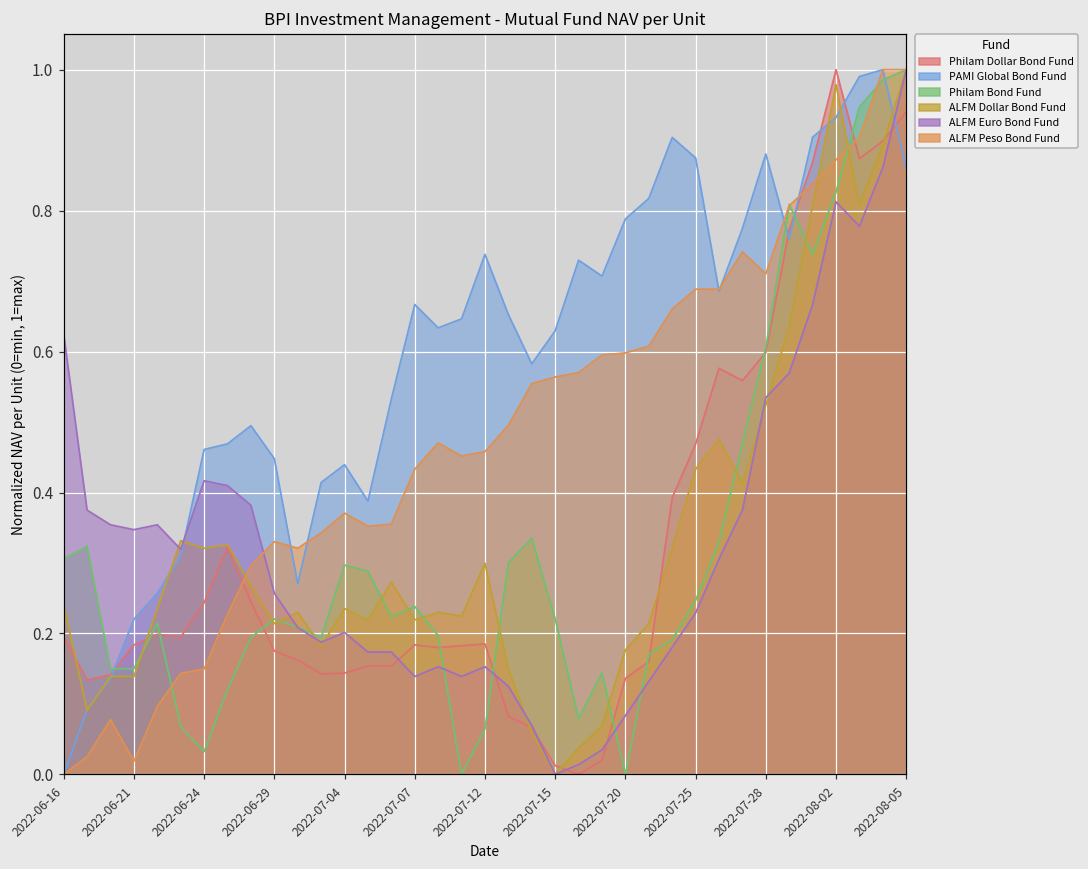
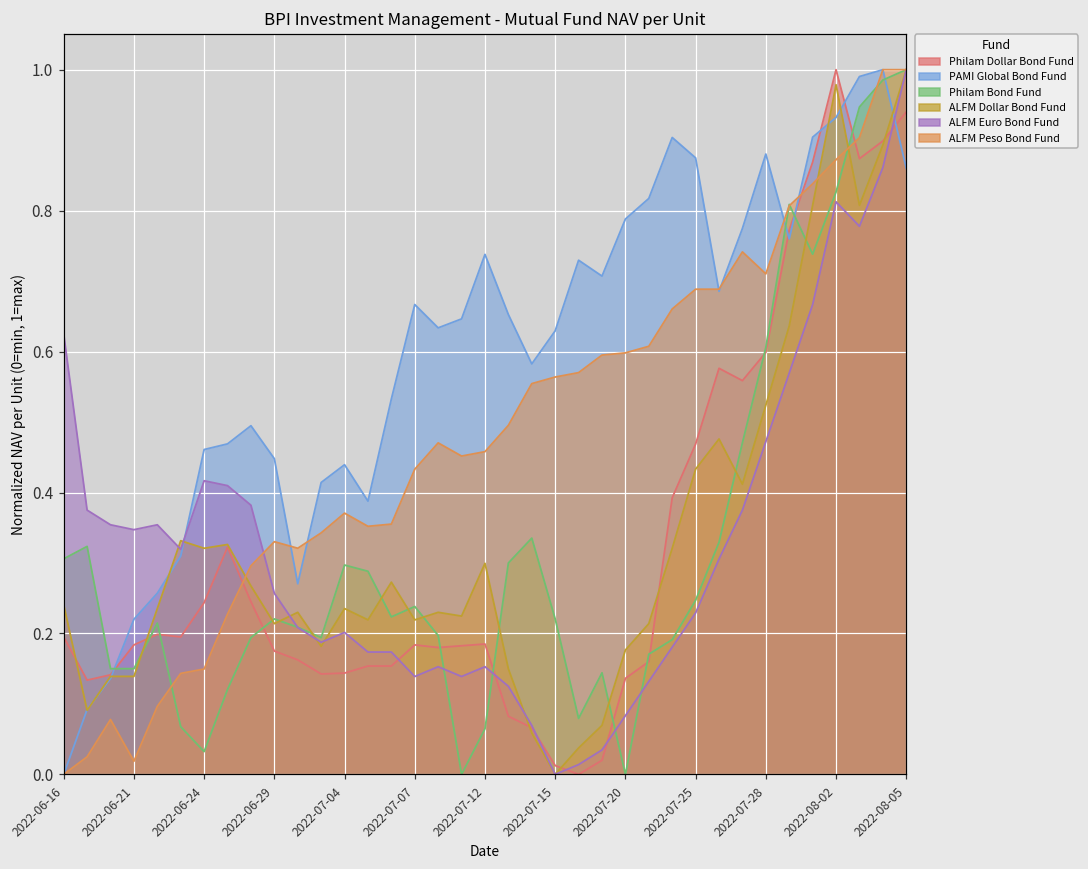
  {
    "PAMI Global Bond Fund": {
      "2022-06-21": 0.22,
      "2022-06-24": 0.46,
      "2022-06-29": 0.45,
      "2022-07-04": 0.44,
      "2022-07-07": 0.67,
      "2022-07-12": 0.74,
      "2022-07-15": 0.63,
      "2022-07-20": 0.79,
      "2022-07-25": 0.87,
      "2022-07-28": 0.88,
      "2022-08-02": 0.93,
      "2022-08-05": 0.86
    },
    "Philam Bond Fund": {
      "2022-06-16": 0.31,
      "2022-06-21": 0.15,
      "2022-06-24": 0.03,
      "2022-06-29": 0.22,
      "2022-07-04": 0.30,
      "2022-07-07": 0.24,
      "2022-07-12": 0.06,
      "2022-07-15": 0.22,
      "2022-07-20": 0.00,
      "2022-07-25": 0.25,
      "2022-07-28": 0.61,
      "2022-08-02": 0.83
    },
    "ALFM Euro Bond Fund": {
      "2022-06-16": 0.63,
      "2022-06-21": 0.35,
      "2022-06-24": 0.42,
      "2022-06-29": 0.26,
      "2022-07-04": 0.20,
      "2022-07-07": 0.14,
      "2022-07-12": 0.15,
      "2022-07-20": 0.08,
      "2022-07-25": 0.23,
-     "2022-07-28": 0.53,
+     "2022-07-28": 0.47,
      "2022-08-02": 0.81
    }
  }
